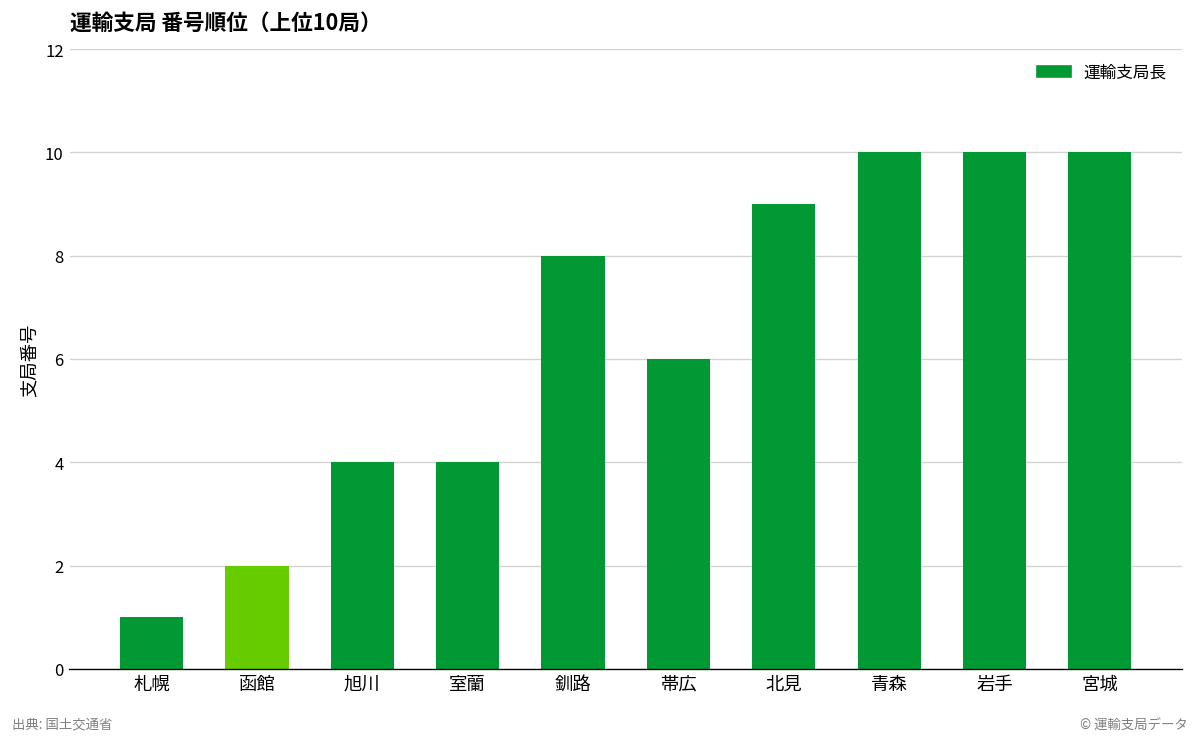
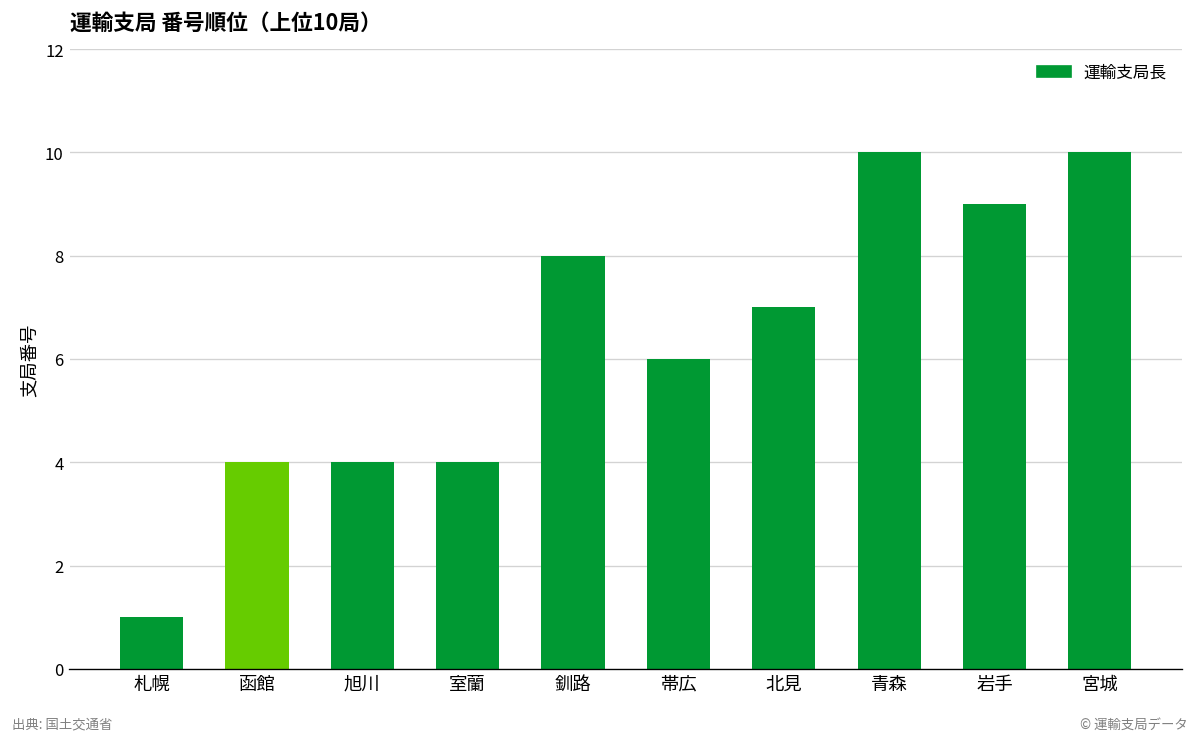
  {
    "札幌": 1,
-   "函館": 2,
+   "函館": 4,
    "旭川": 4,
    "室蘭": 4,
    "釧路": 8,
    "帯広": 6,
-   "北見": 9,
+   "北見": 7,
    "青森": 10,
-   "岩手": 10,
+   "岩手": 9,
    "宮城": 10
  }
